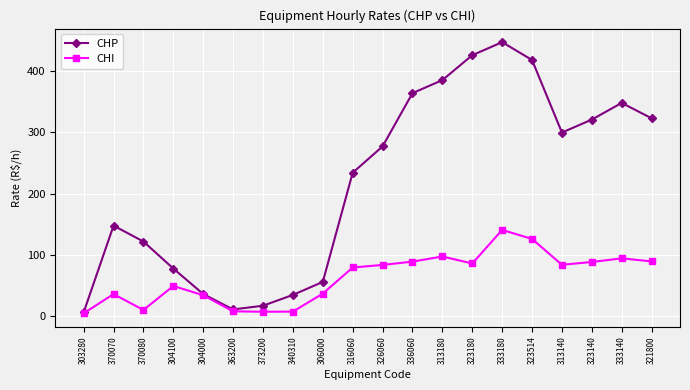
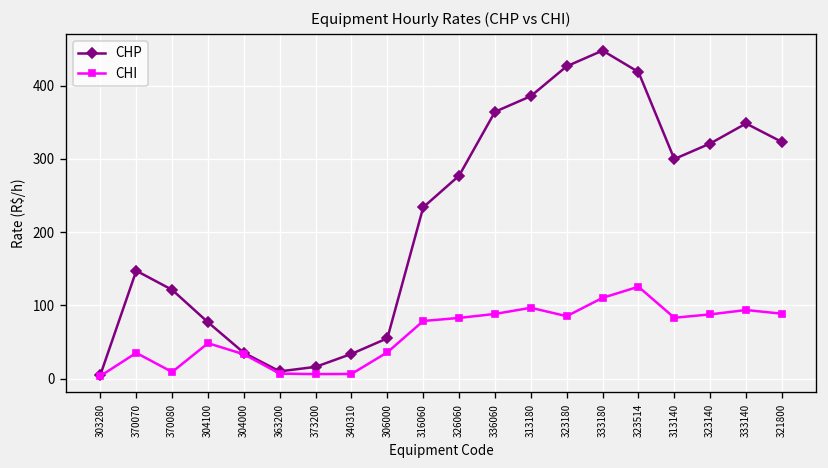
  {
    "CHP": {
      "370070": 150,
      "370080": 120,
      "304100": 80,
      "373200": 20,
      "340310": 30,
      "306000": 60,
      "316060": 230,
      "326060": 280,
      "336060": 360,
      "313180": 390,
      "323180": 430,
      "333180": 450,
      "323514": 420,
      "313140": 300,
      "323140": 320,
      "333140": 350,
      "321800": 320
    },
    "CHI": {
      "370070": 40,
      "370080": 10,
      "304100": 50,
      "373200": 10,
      "340310": 10,
      "306000": 40,
      "316060": 80,
      "326060": 80,
      "336060": 90,
      "313180": 100,
      "323180": 90,
-     "333180": 140,
+     "333180": 110,
      "323514": 130,
      "313140": 80,
      "323140": 90,
      "333140": 90,
      "321800": 90
    }
  }
